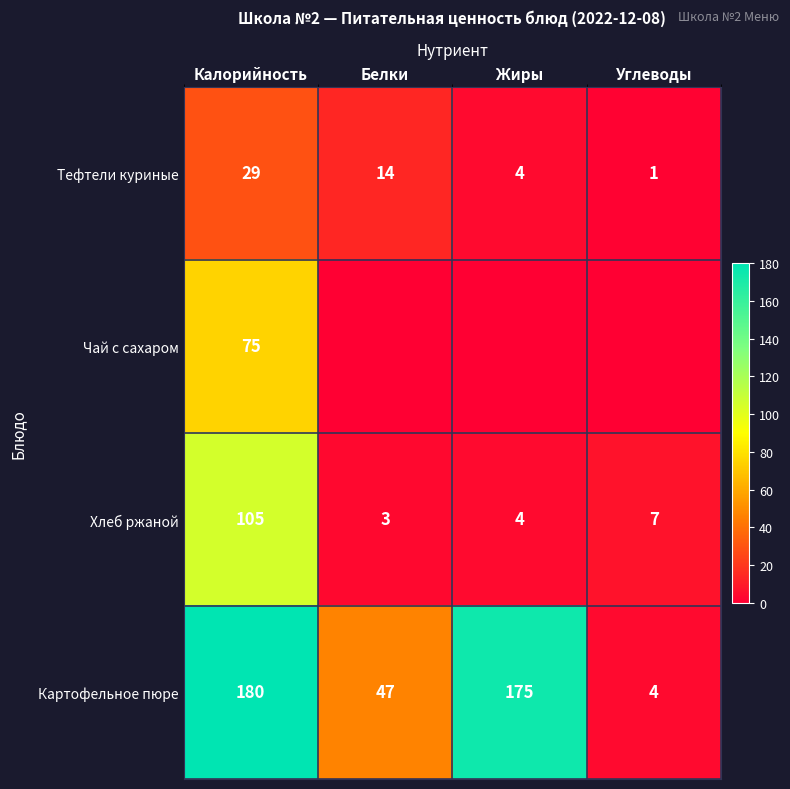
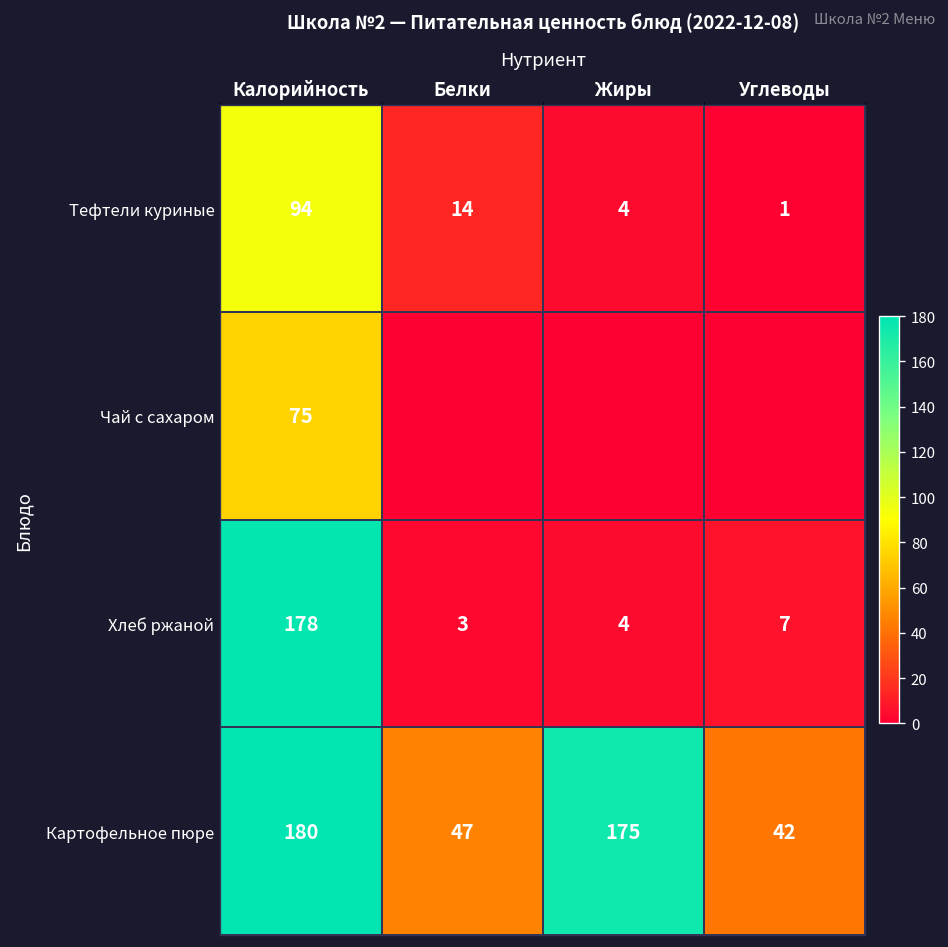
  {
    "Тефтели куриные": {
-     "Калорийность": 29,
+     "Калорийность": 94,
      "Белки": 14,
      "Жиры": 4,
      "Углеводы": 1
    },
    "Чай с сахаром": {
      "Калорийность": 75
    },
    "Хлеб ржаной": {
-     "Калорийность": 105,
+     "Калорийность": 178,
      "Белки": 3,
      "Жиры": 4,
      "Углеводы": 7
    },
    "Картофельное пюре": {
      "Калорийность": 180,
      "Белки": 47,
      "Жиры": 175,
-     "Углеводы": 4
+     "Углеводы": 42
    }
  }
